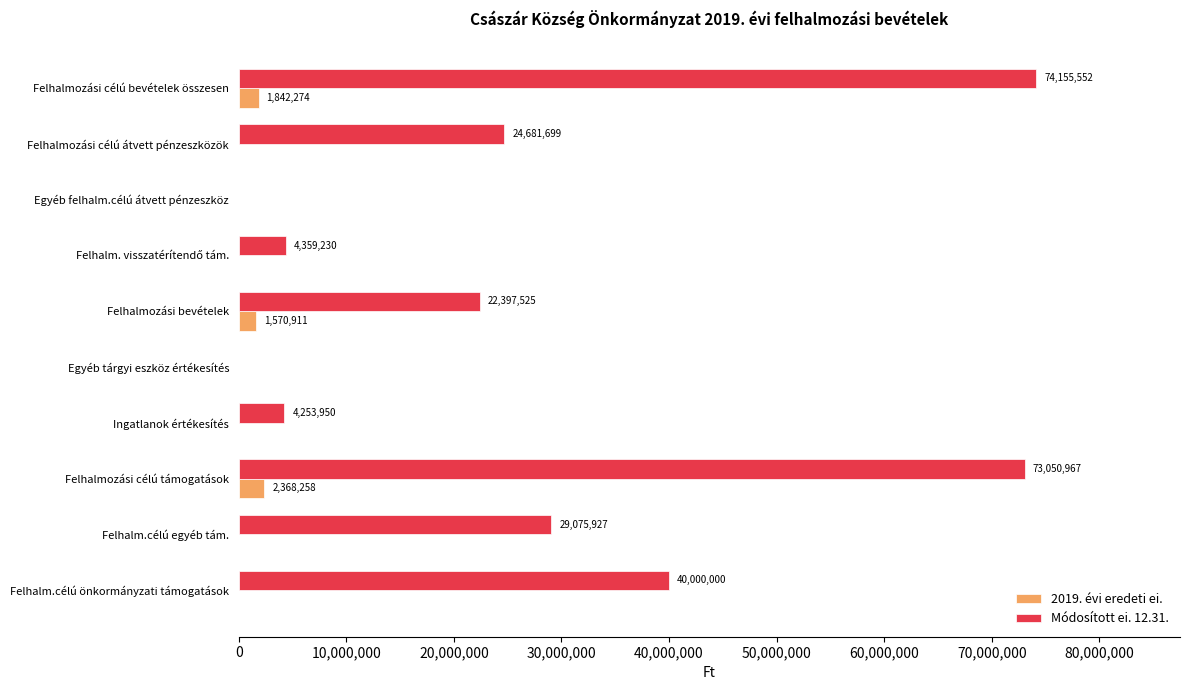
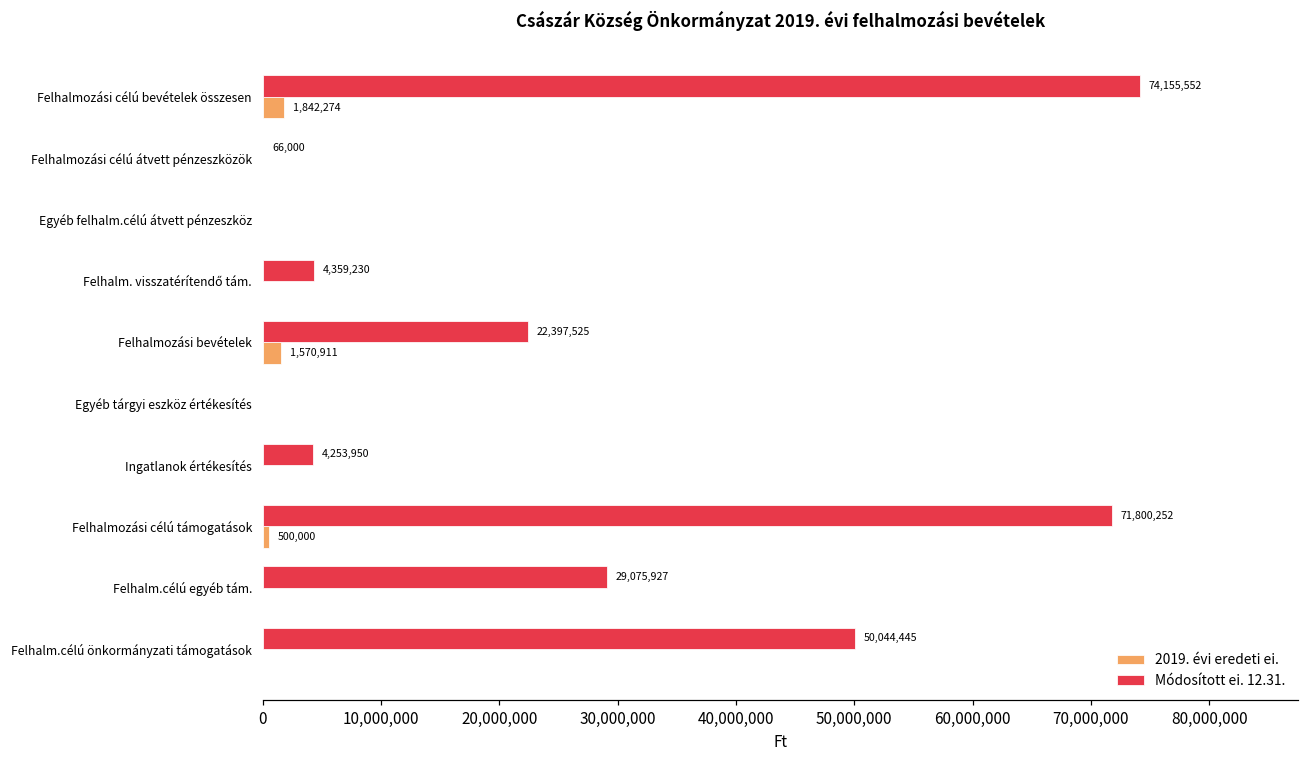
  {
    "2019. évi eredeti ei.": {
      "Felhalmozási célú bevételek összesen": "1,842,274",
      "Felhalmozási bevételek": "1,570,911",
-     "Felhalmozási célú támogatások": "2,368,258"
+     "Felhalmozási célú támogatások": "500,000"
    },
    "Módosított ei. 12.31.": {
      "Felhalmozási célú bevételek összesen": "74,155,552",
-     "Felhalmozási célú átvett pénzeszközök": "24,681,699",
+     "Felhalmozási célú átvett pénzeszközök": "66,000",
      "Felhalm. visszatérítendő tám.": "4,359,230",
      "Felhalmozási bevételek": "22,397,525",
      "Ingatlanok értékesítés": "4,253,950",
-     "Felhalmozási célú támogatások": "73,050,967",
+     "Felhalmozási célú támogatások": "71,800,252",
      "Felhalm.célú egyéb tám.": "29,075,927",
-     "Felhalm.célú önkormányzati támogatások": "40,000,000"
+     "Felhalm.célú önkormányzati támogatások": "50,044,445"
    }
  }
